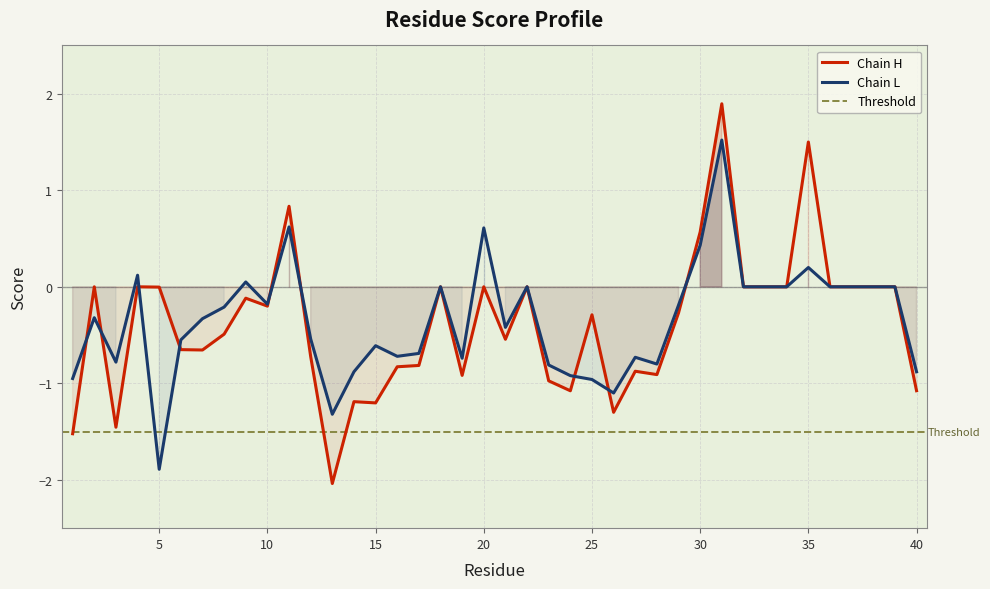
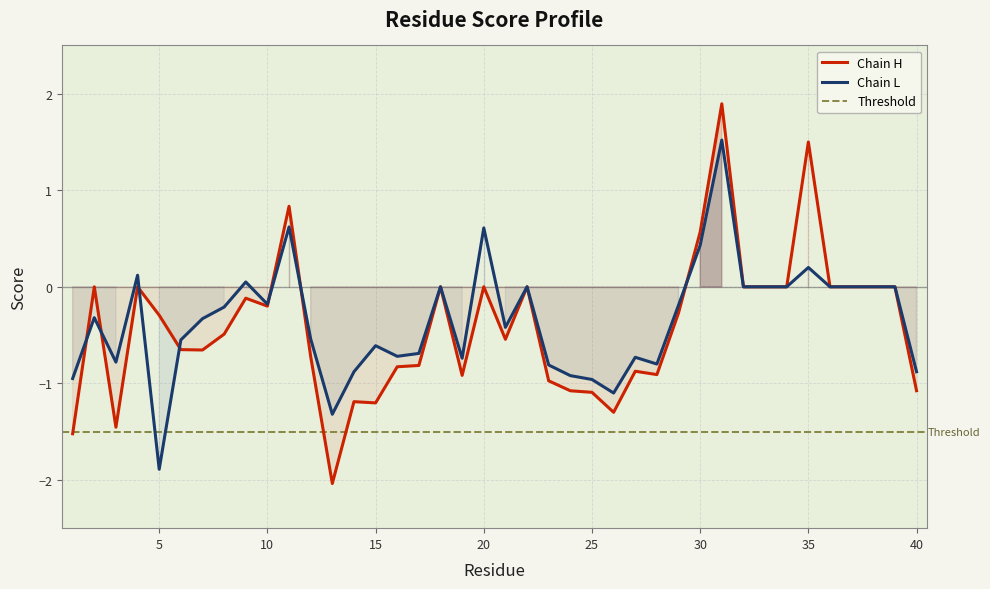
  {
    "Chain H": {
-     "5": 0.0,
+     "5": -0.3,
      "15": -1.2,
      "20": 0.0,
-     "25": -0.3,
+     "25": -1.1,
      "30": 0.6,
      "35": 1.5,
      "40": -1.1
    },
    "Chain L": {
      "5": -1.9,
      "15": -0.6,
      "20": 0.6,
      "25": -1.0,
      "30": 0.4,
      "35": 0.2,
      "40": -0.9
    }
  }
